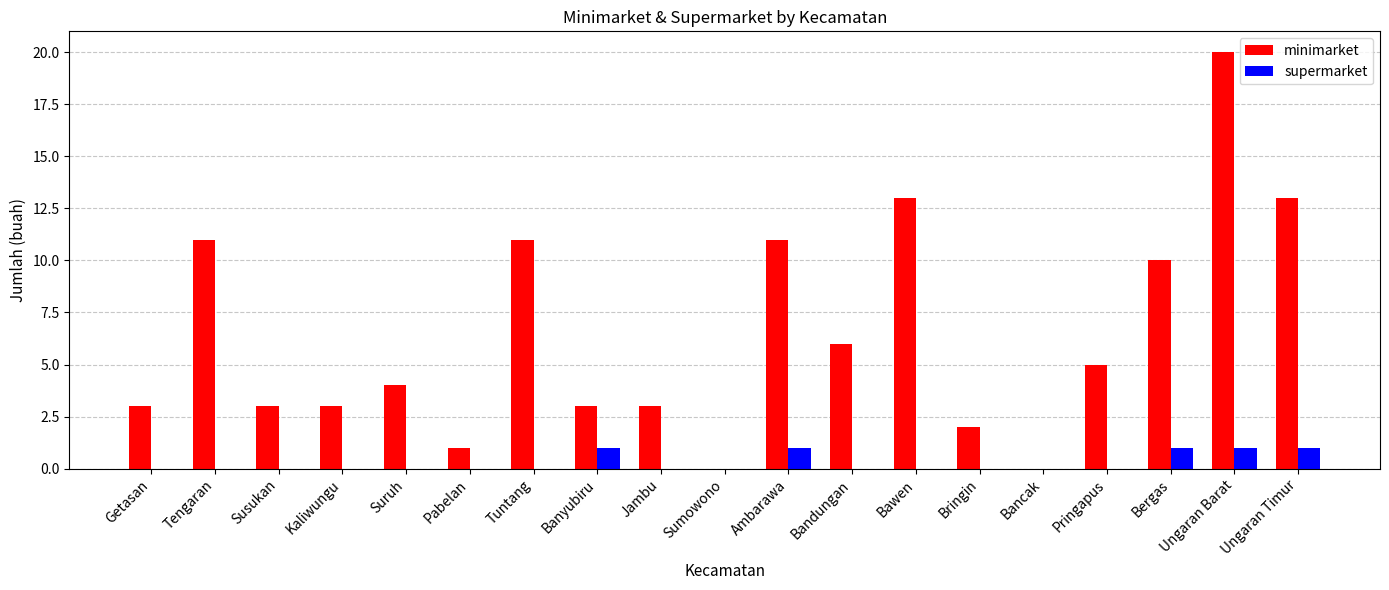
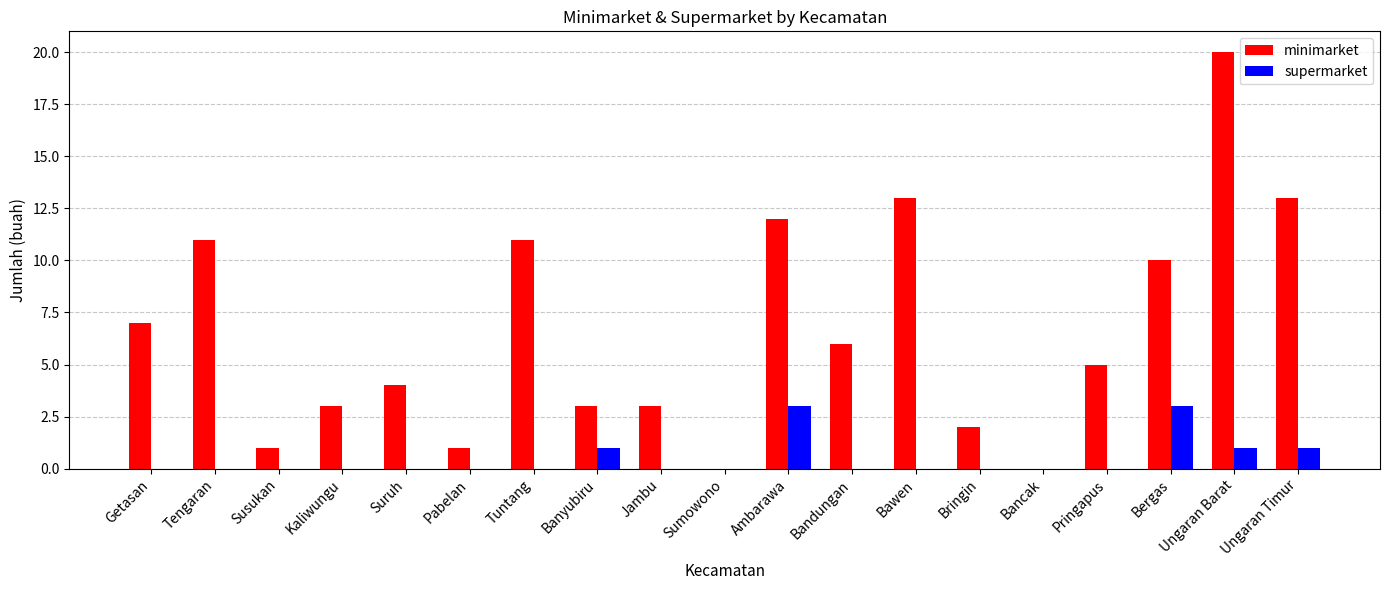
  {
    "minimarket": {
-     "Getasan": 3,
+     "Getasan": 7,
      "Tengaran": 11,
-     "Susukan": 3,
+     "Susukan": 1,
      "Kaliwungu": 3,
      "Suruh": 4,
      "Pabelan": 1,
      "Tuntang": 11,
      "Banyubiru": 3,
      "Jambu": 3,
      "Sumowono": 0,
-     "Ambarawa": 11,
+     "Ambarawa": 12,
      "Bandungan": 6,
      "Bawen": 13,
      "Bringin": 2,
      "Bancak": 0,
      "Pringapus": 5,
      "Bergas": 10,
      "Ungaran Barat": 20,
      "Ungaran Timur": 13
    },
    "supermarket": {
      "Getasan": 0,
      "Tengaran": 0,
      "Susukan": 0,
      "Kaliwungu": 0,
      "Suruh": 0,
      "Pabelan": 0,
      "Tuntang": 0,
      "Banyubiru": 1,
      "Jambu": 0,
      "Sumowono": 0,
-     "Ambarawa": 1,
+     "Ambarawa": 3,
      "Bandungan": 0,
      "Bawen": 0,
      "Bringin": 0,
      "Bancak": 0,
      "Pringapus": 0,
-     "Bergas": 1,
+     "Bergas": 3,
      "Ungaran Barat": 1,
      "Ungaran Timur": 1
    }
  }
